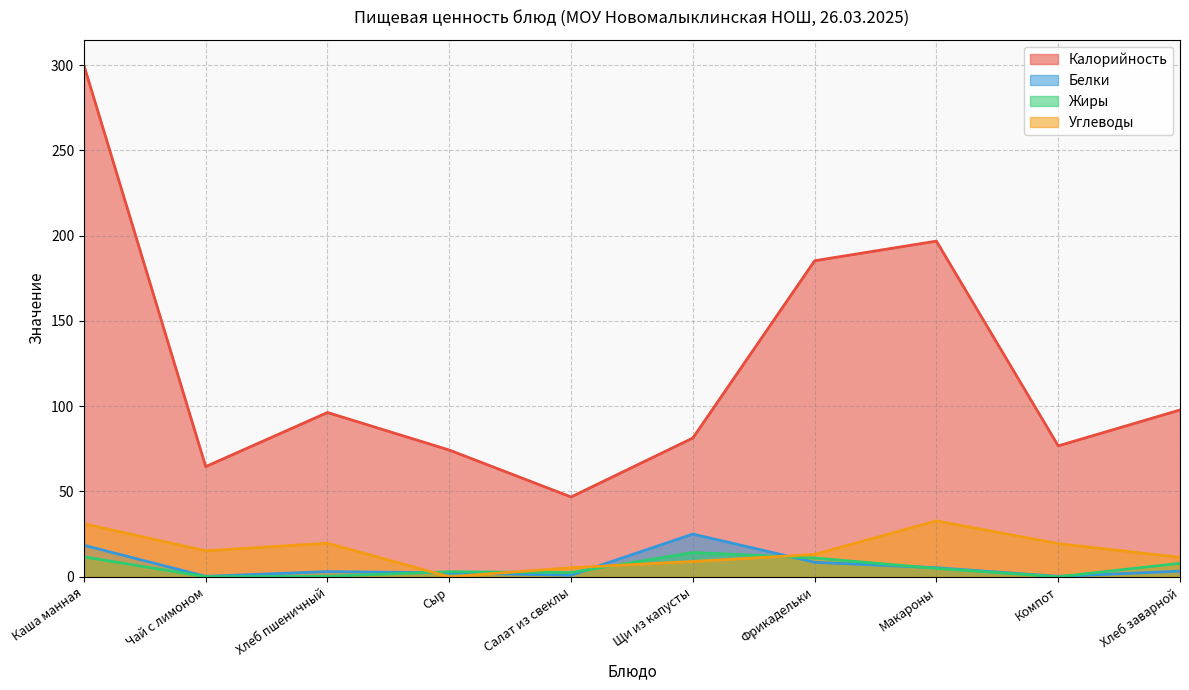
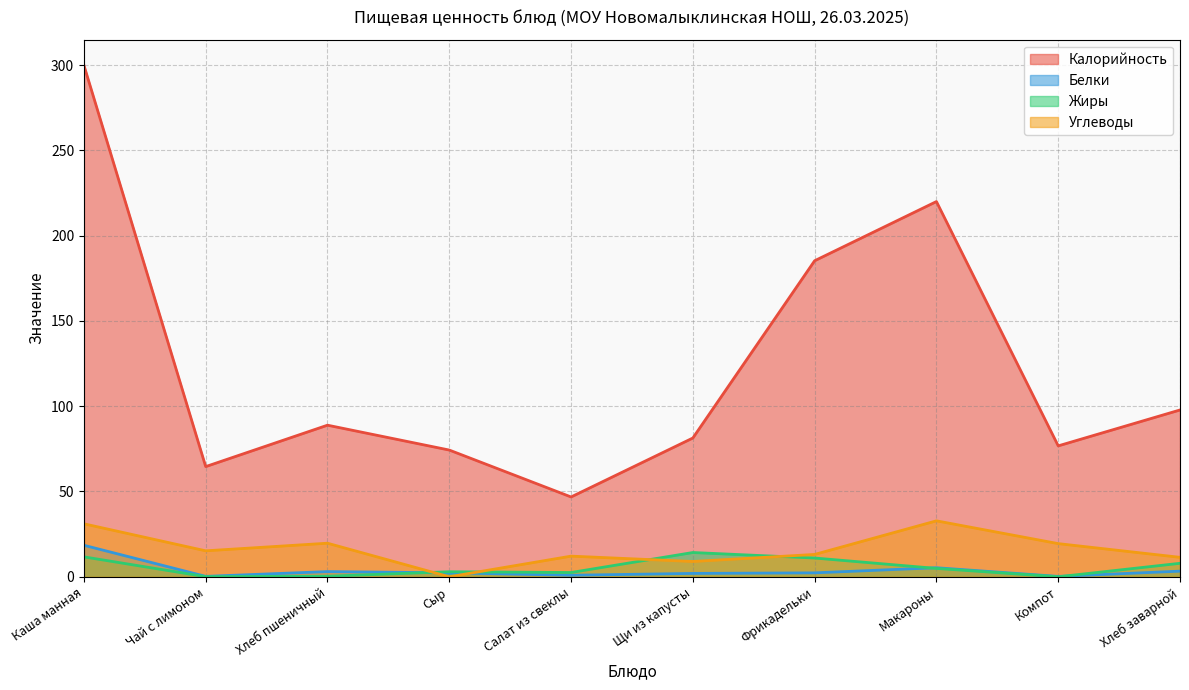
  {
    "Калорийность": {
      "Каша манная": 300,
      "Чай с лимоном": 65,
-     "Хлеб пшеничный": 96,
+     "Хлеб пшеничный": 89,
      "Сыр": 74,
      "Салат из свеклы": 47,
      "Щи из капусты": 81,
      "Фрикадельки": 185,
-     "Макароны": 197,
+     "Макароны": 220,
      "Компот": 77,
      "Хлеб заварной": 98
    },
    "Белки": {
      "Каша манная": 18,
      "Хлеб пшеничный": 3,
      "Салат из свеклы": 1,
-     "Щи из капусты": 25,
-     "Фрикадельки": 9,
+     "Щи из капусты": 2,
+     "Фрикадельки": 2,
      "Хлеб заварной": 3
    },
    "Жиры": {
      "Каша манная": 12,
      "Хлеб пшеничный": 0,
      "Салат из свеклы": 3,
      "Щи из капусты": 14,
      "Фрикадельки": 11,
      "Хлеб заварной": 8
    },
    "Углеводы": {
      "Каша манная": 31,
      "Чай с лимоном": 15,
      "Хлеб пшеничный": 20,
      "Сыр": 0,
-     "Салат из свеклы": 5,
+     "Салат из свеклы": 12,
      "Щи из капусты": 9,
      "Фрикадельки": 13,
      "Макароны": 33,
      "Компот": 19,
      "Хлеб заварной": 11
    }
  }
